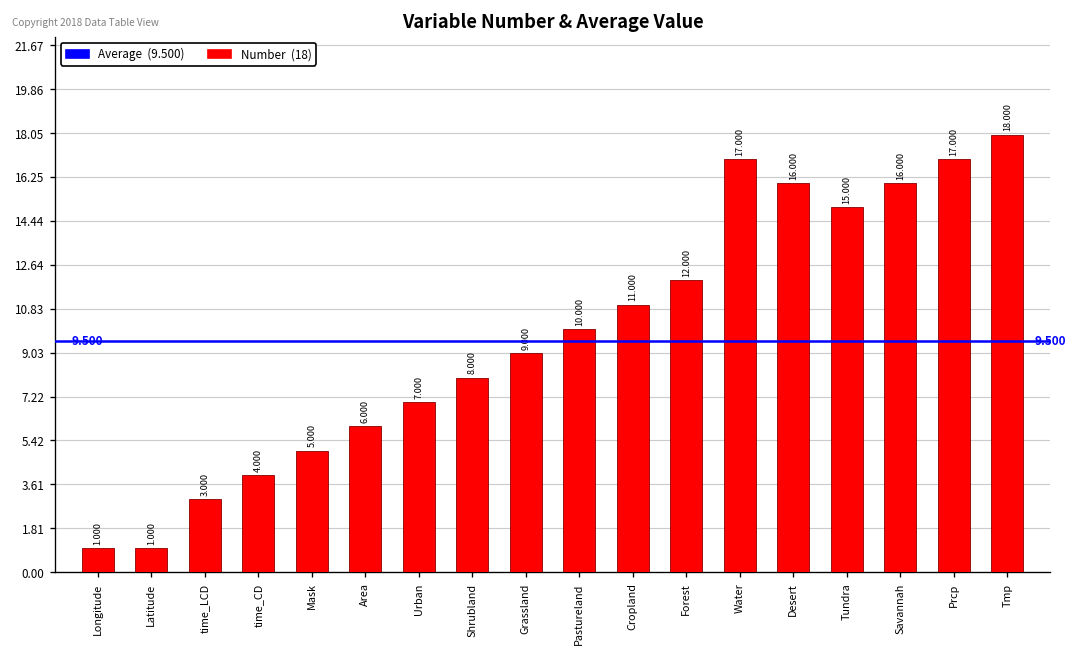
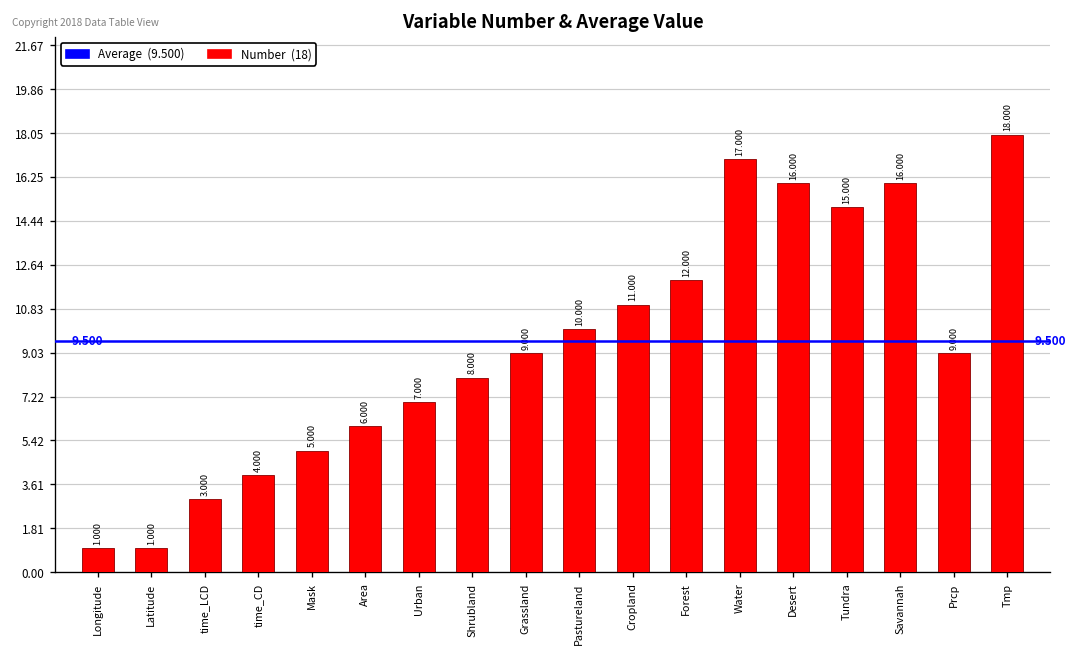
  {
    "Longitude": 1.000,
    "Latitude": 1.000,
    "time_LCD": 3.000,
    "time_CD": 4.000,
    "Mask": 5.000,
    "Area": 6.000,
    "Urban": 7.000,
    "Shrubland": 8.000,
    "Grassland": 9.000,
    "Pastureland": 10.000,
    "Cropland": 11.000,
    "Forest": 12.000,
    "Water": 17.000,
    "Desert": 16.000,
    "Tundra": 15.000,
    "Savannah": 16.000,
-   "Prcp": 17.000,
+   "Prcp": 9.000,
    "Tmp": 18.000
  }
